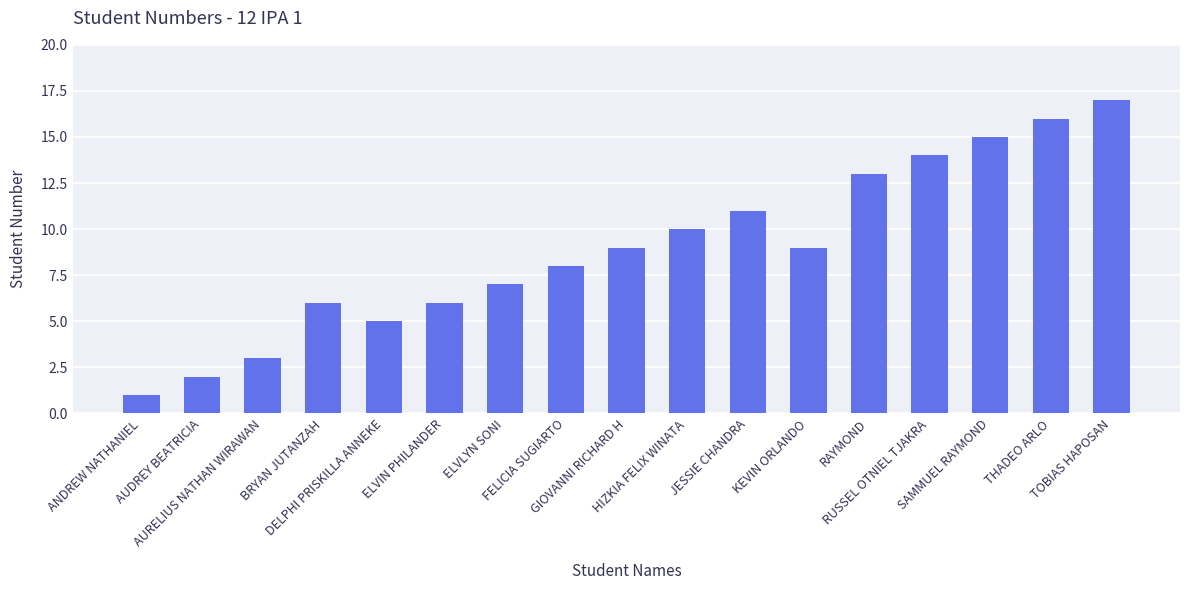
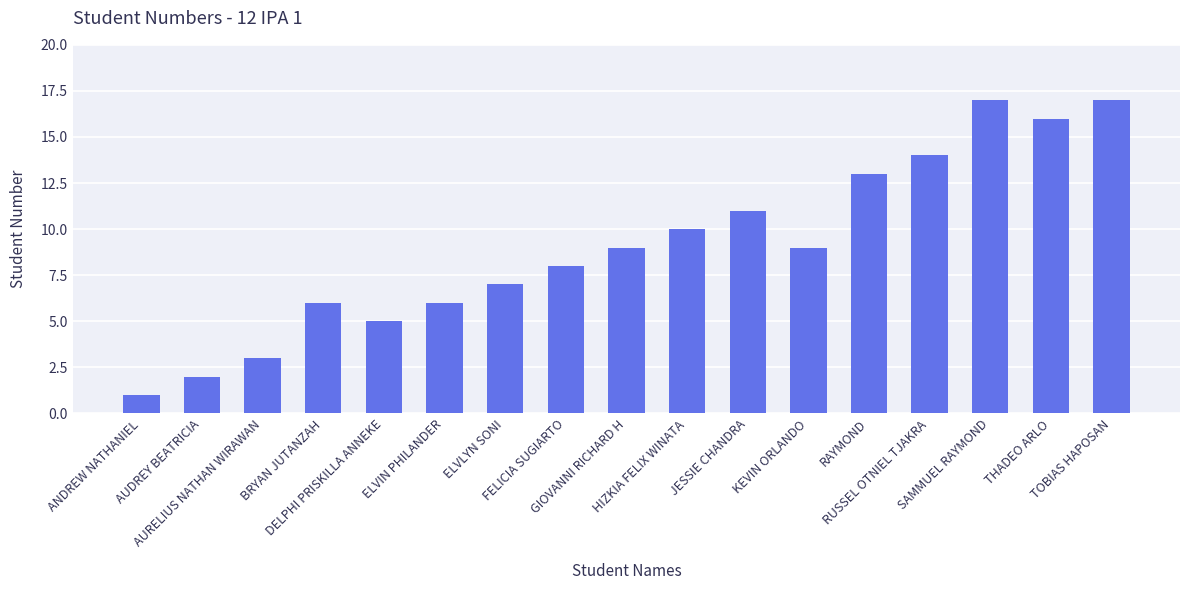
  {
    "ANDREW NATHANIEL": 1,
    "AUDREY BEATRICIA": 2,
    "AURELIUS NATHAN WIRAWAN": 3,
    "BRYAN JUTANZAH": 6,
    "DELPHI PRISKILLA ANNEKE": 5,
    "ELVIN PHILANDER": 6,
    "ELVLYN SONI": 7,
    "FELICIA SUGIARTO": 8,
    "GIOVANNI RICHARD H": 9,
    "HIZKIA FELIX WINATA": 10,
    "JESSIE CHANDRA": 11,
    "KEVIN ORLANDO": 9,
    "RAYMOND": 13,
    "RUSSEL OTNIEL TJAKRA": 14,
-   "SAMMUEL RAYMOND": 15,
+   "SAMMUEL RAYMOND": 17,
    "THADEO ARLO": 16,
    "TOBIAS HAPOSAN": 17
  }
